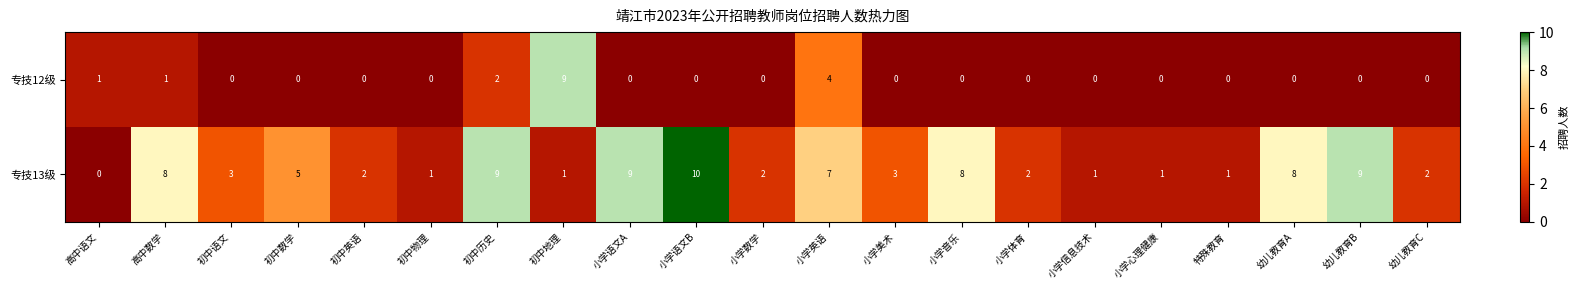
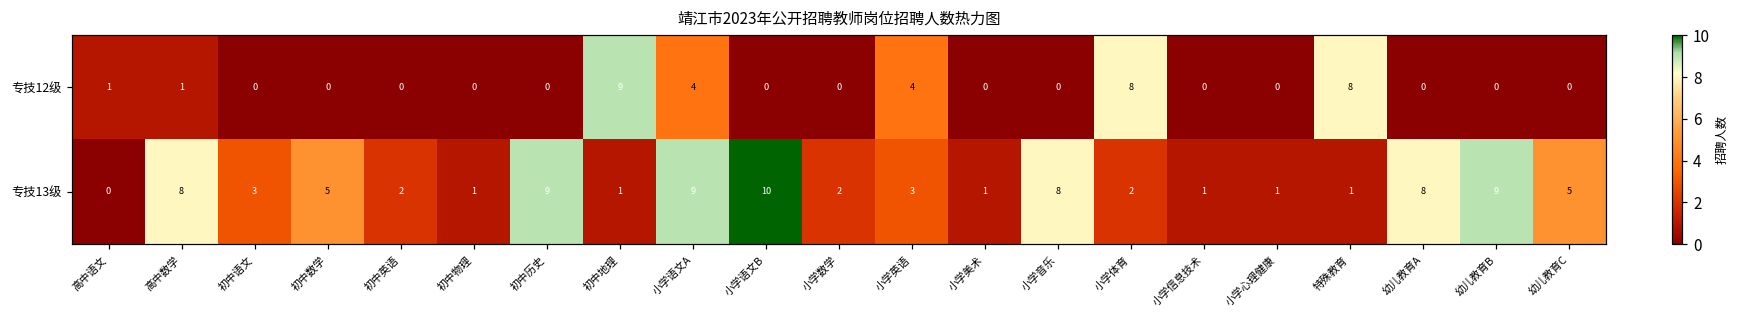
  {
    "专技12级": {
      "高中语文": 1,
      "高中数学": 1,
      "初中语文": 0,
      "初中数学": 0,
      "初中英语": 0,
      "初中物理": 0,
-     "初中历史": 2,
+     "初中历史": 0,
      "初中地理": 9,
-     "小学语文A": 0,
+     "小学语文A": 4,
      "小学语文B": 0,
      "小学数学": 0,
      "小学英语": 4,
      "小学美术": 0,
      "小学音乐": 0,
-     "小学体育": 0,
+     "小学体育": 8,
      "小学信息技术": 0,
      "小学心理健康": 0,
-     "特殊教育": 0,
+     "特殊教育": 8,
      "幼儿教育A": 0,
      "幼儿教育B": 0,
      "幼儿教育C": 0
    },
    "专技13级": {
      "高中语文": 0,
      "高中数学": 8,
      "初中语文": 3,
      "初中数学": 5,
      "初中英语": 2,
      "初中物理": 1,
      "初中历史": 9,
      "初中地理": 1,
      "小学语文A": 9,
      "小学语文B": 10,
      "小学数学": 2,
-     "小学英语": 7,
-     "小学美术": 3,
+     "小学英语": 3,
+     "小学美术": 1,
      "小学音乐": 8,
      "小学体育": 2,
      "小学信息技术": 1,
      "小学心理健康": 1,
      "特殊教育": 1,
      "幼儿教育A": 8,
      "幼儿教育B": 9,
-     "幼儿教育C": 2
+     "幼儿教育C": 5
    }
  }
